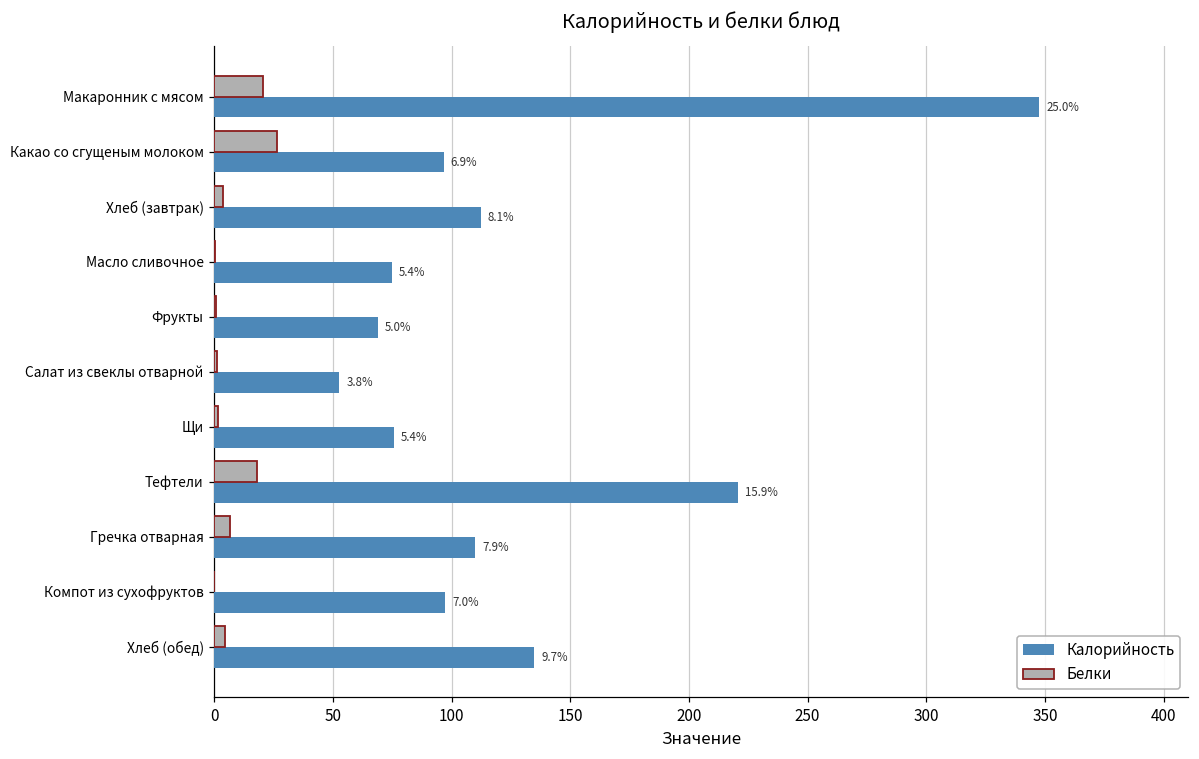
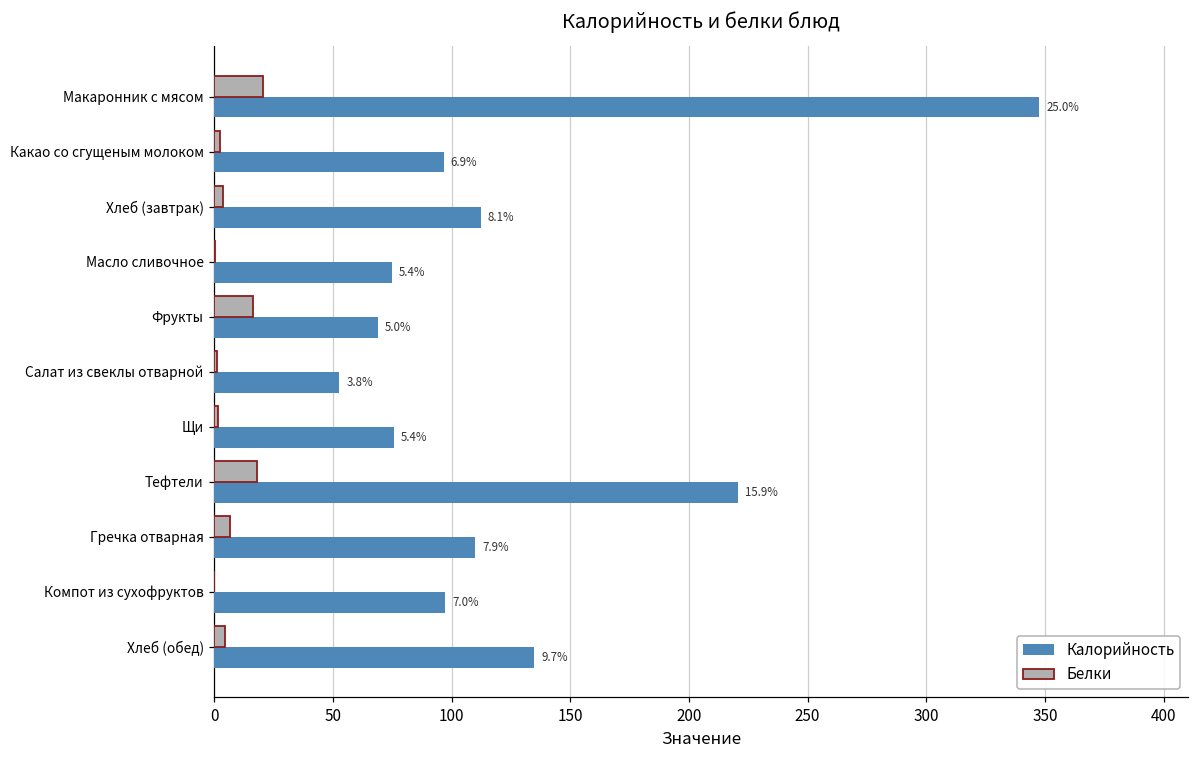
  {
    "Белки": {
      "Макаронник с мясом": 20,
-     "Какао со сгущеным молоком": 27,
+     "Какао со сгущеным молоком": 2,
      "Хлеб (завтрак)": 4,
-     "Фрукты": 1,
+     "Фрукты": 16,
      "Щи": 2,
      "Тефтели": 18,
      "Гречка отварная": 6,
      "Компот из сухофруктов": 0,
      "Хлеб (обед)": 5
    }
  }
